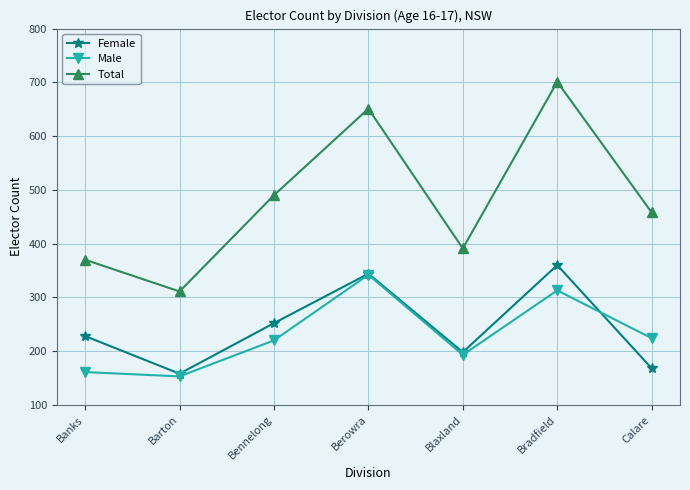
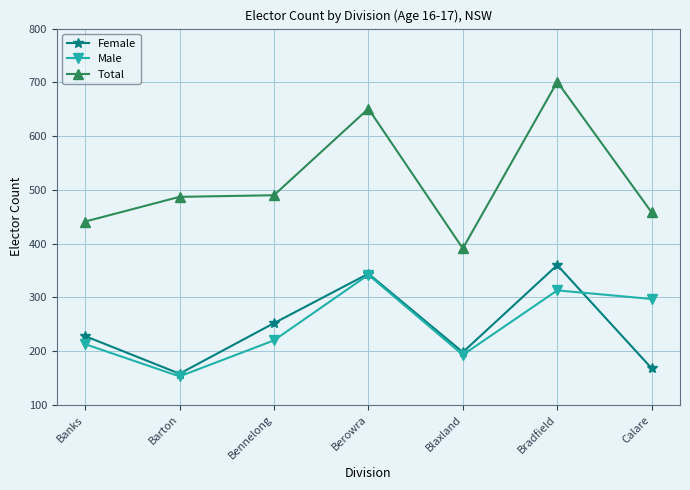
  {
    "Female": {
      "Banks": 230,
      "Barton": 160,
      "Bennelong": 250,
      "Blaxland": 200,
      "Bradfield": 360,
      "Calare": 170
    },
    "Male": {
-     "Banks": 160,
+     "Banks": 210,
      "Barton": 150,
      "Bennelong": 220,
      "Blaxland": 190,
      "Bradfield": 310,
-     "Calare": 220
+     "Calare": 300
    },
    "Total": {
-     "Banks": 370,
-     "Barton": 310,
+     "Banks": 440,
+     "Barton": 490,
      "Bennelong": 490,
      "Berowra": 650,
      "Blaxland": 390,
      "Bradfield": 700,
      "Calare": 460
    }
  }
